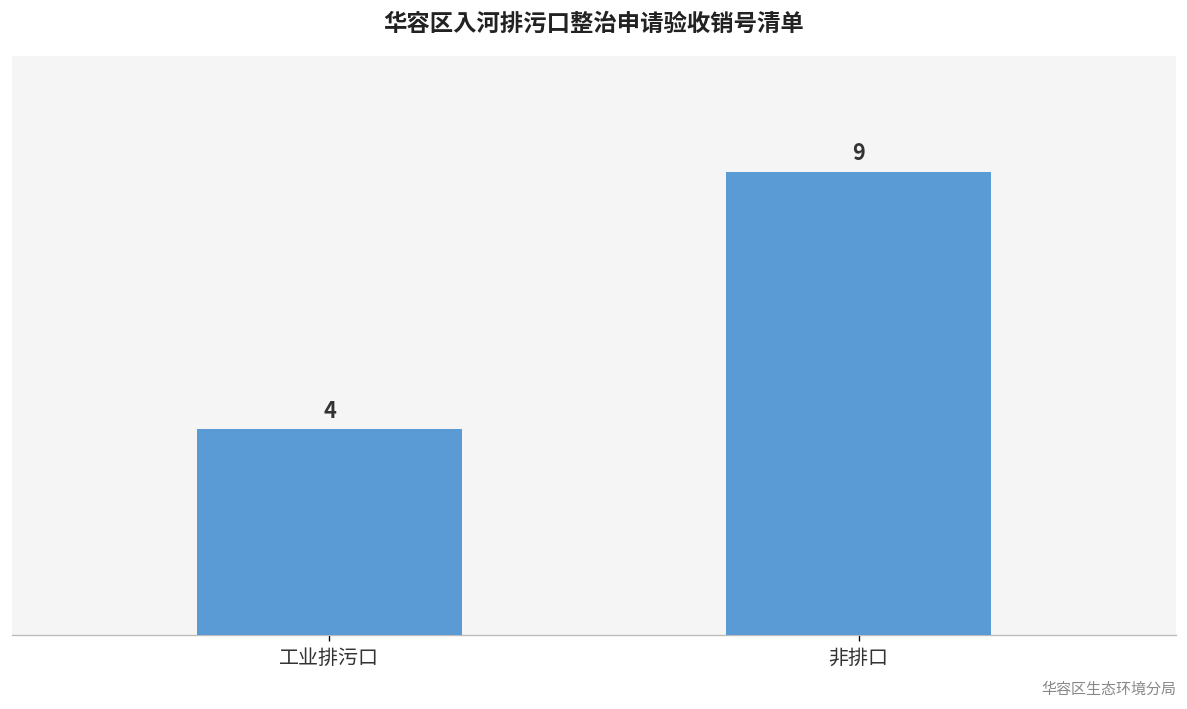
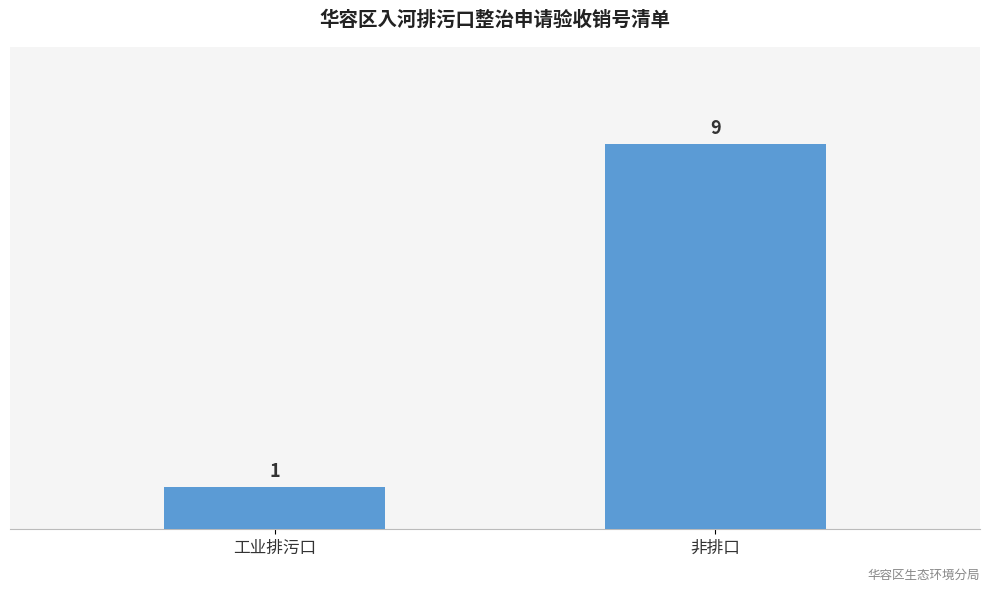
  {
-   "工业排污口": 4,
+   "工业排污口": 1,
    "非排口": 9
  }
